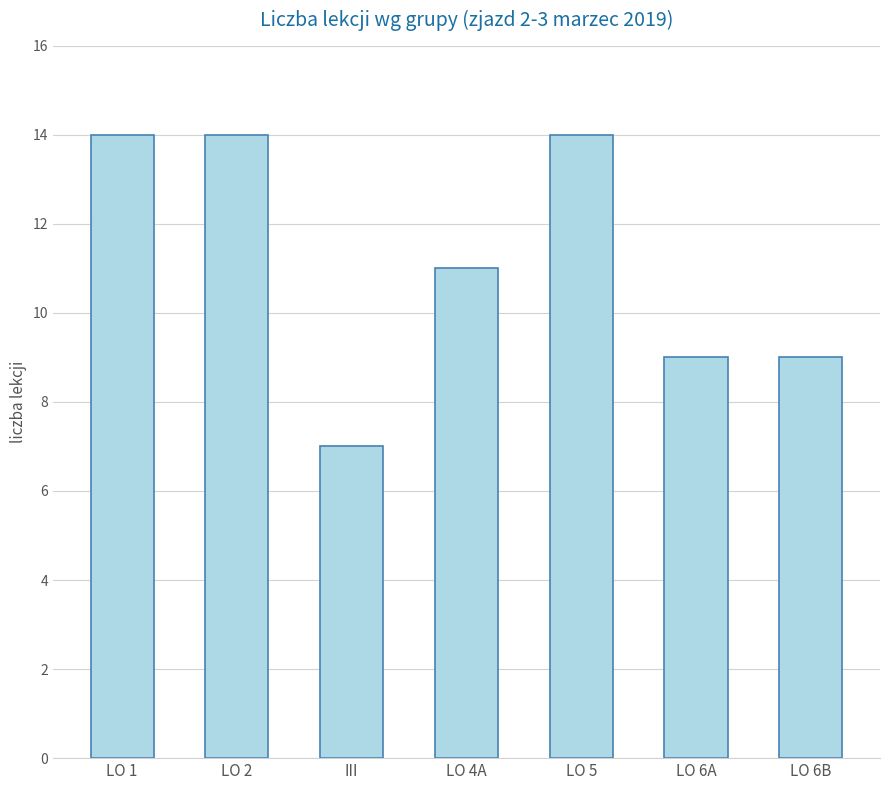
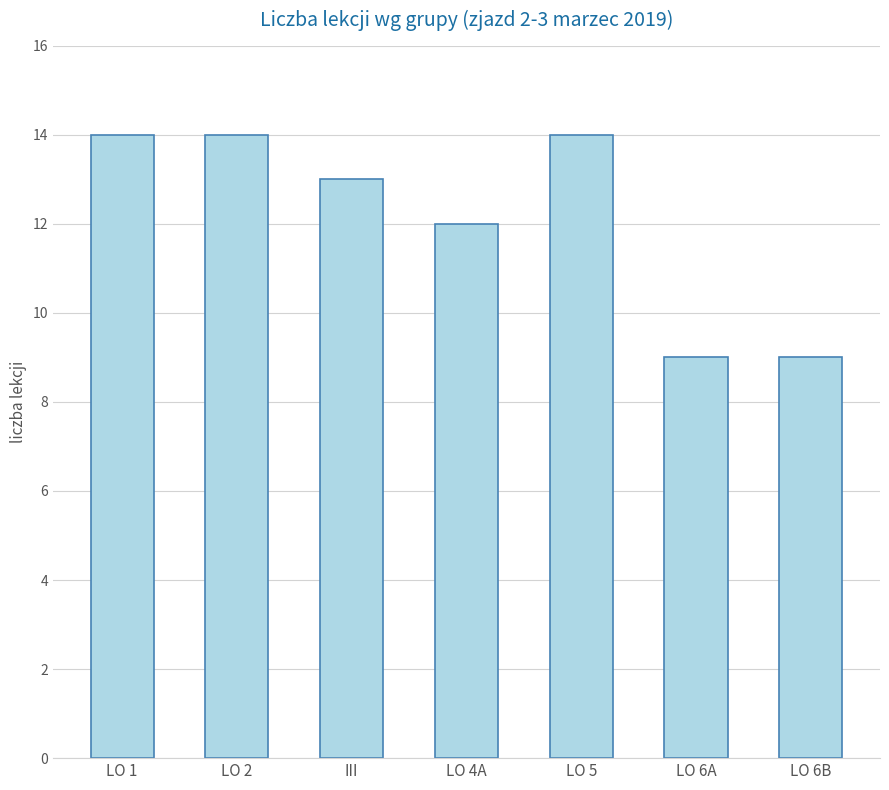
  {
    "LO 1": 14,
    "LO 2": 14,
-   "III": 7,
-   "LO 4A": 11,
+   "III": 13,
+   "LO 4A": 12,
    "LO 5": 14,
    "LO 6A": 9,
    "LO 6B": 9
  }
